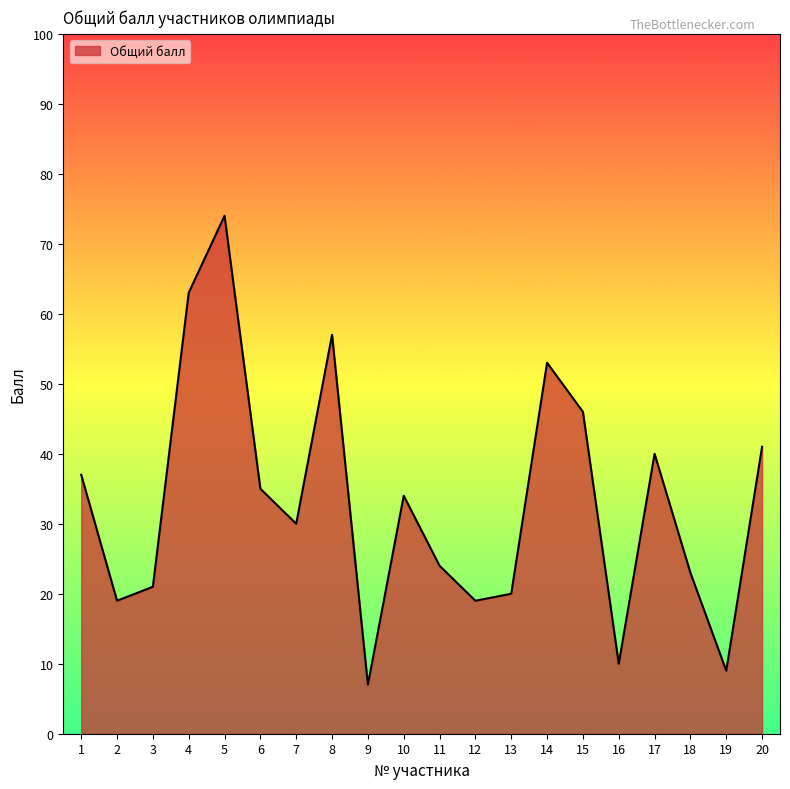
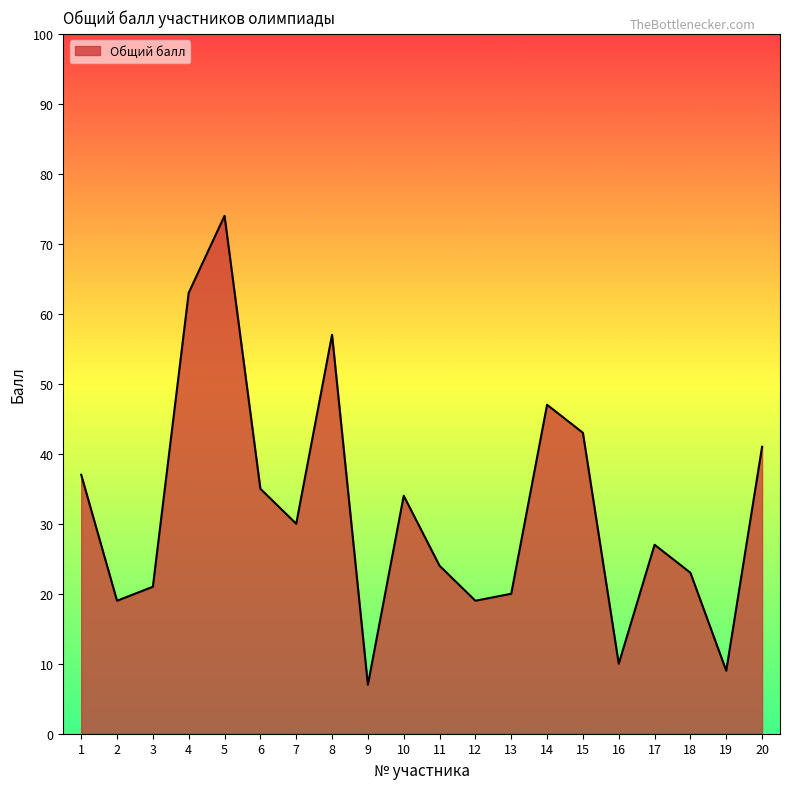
  {
    "1": 37,
    "2": 19,
    "3": 21,
    "4": 63,
    "5": 74,
    "6": 35,
    "7": 30,
    "8": 57,
    "9": 7,
    "10": 34,
    "11": 24,
    "12": 19,
    "13": 20,
-   "14": 53,
-   "15": 46,
+   "14": 47,
+   "15": 43,
    "16": 10,
-   "17": 40,
+   "17": 27,
    "18": 23,
    "19": 9,
    "20": 41
  }
